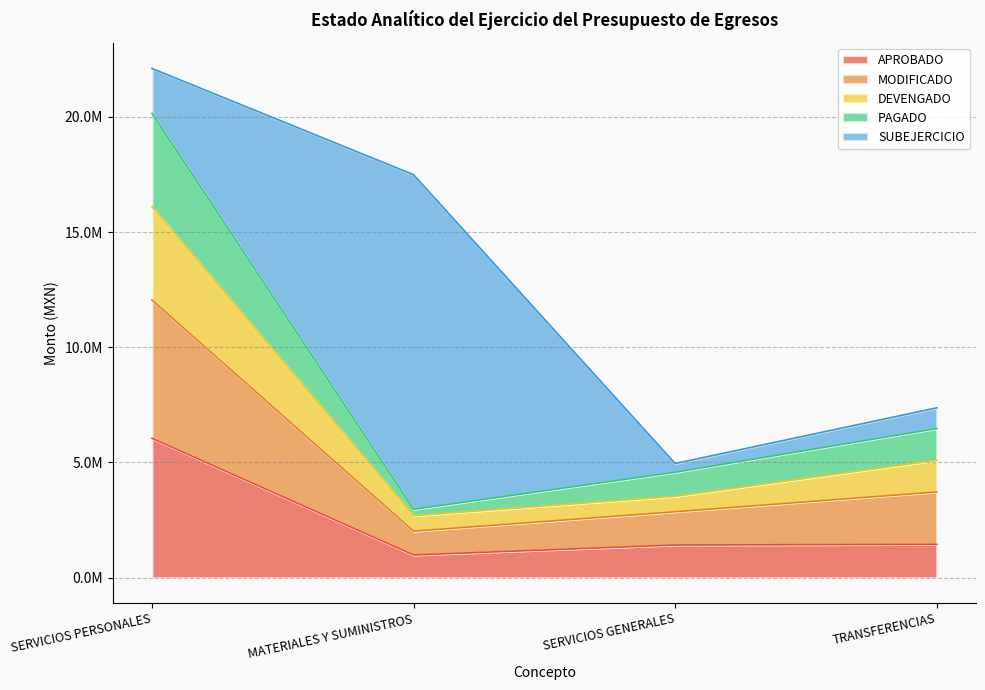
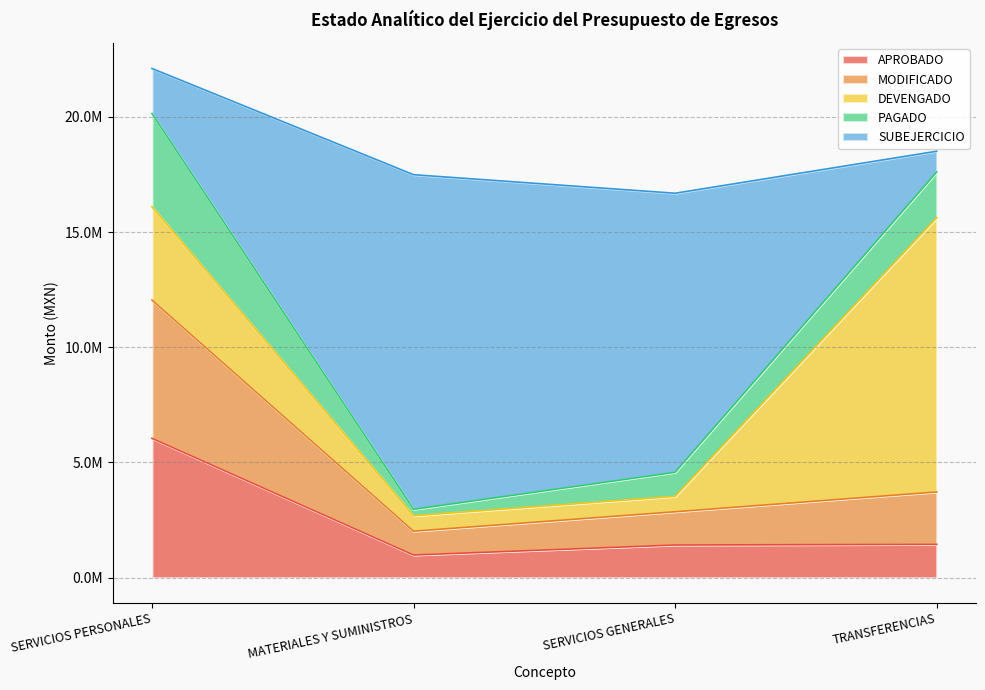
  {
    "DEVENGADO": {
      "SERVICIOS PERSONALES": 4000000,
      "MATERIALES Y SUMINISTROS": 700000,
      "SERVICIOS GENERALES": 700000,
-     "TRANSFERENCIAS": 1400000
+     "TRANSFERENCIAS": 11900000
    },
    "PAGADO": {
      "SERVICIOS PERSONALES": 4000000,
      "MATERIALES Y SUMINISTROS": 300000,
      "SERVICIOS GENERALES": 1000000,
-     "TRANSFERENCIAS": 1400000
+     "TRANSFERENCIAS": 2000000
    },
    "SUBEJERCICIO": {
      "SERVICIOS PERSONALES": 2000000,
      "MATERIALES Y SUMINISTROS": 14500000,
-     "SERVICIOS GENERALES": 400000,
+     "SERVICIOS GENERALES": 12100000,
      "TRANSFERENCIAS": 900000
    }
  }
